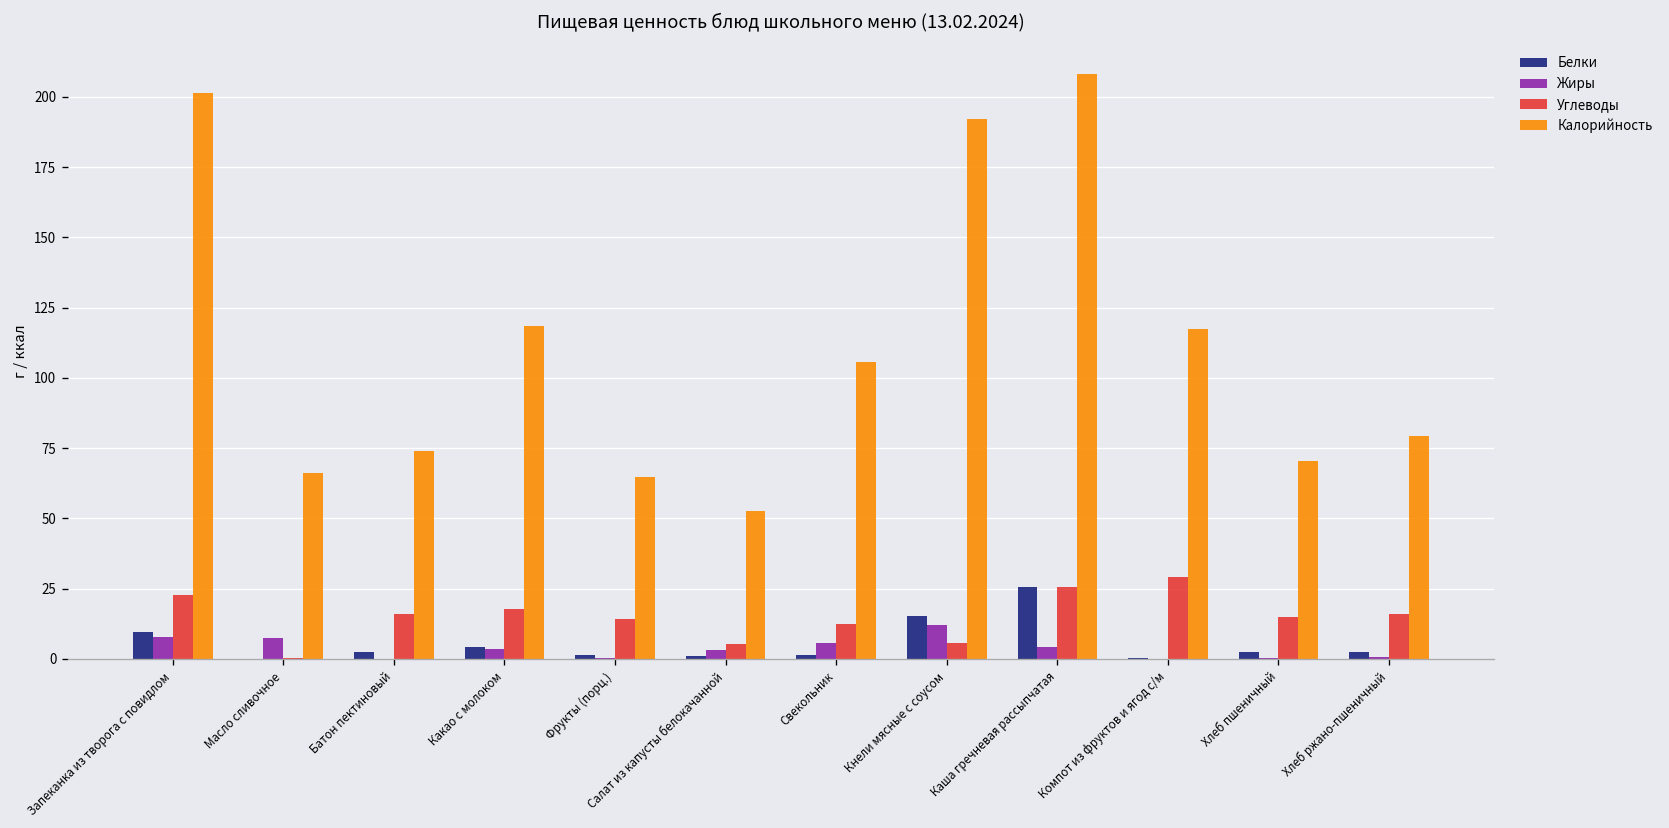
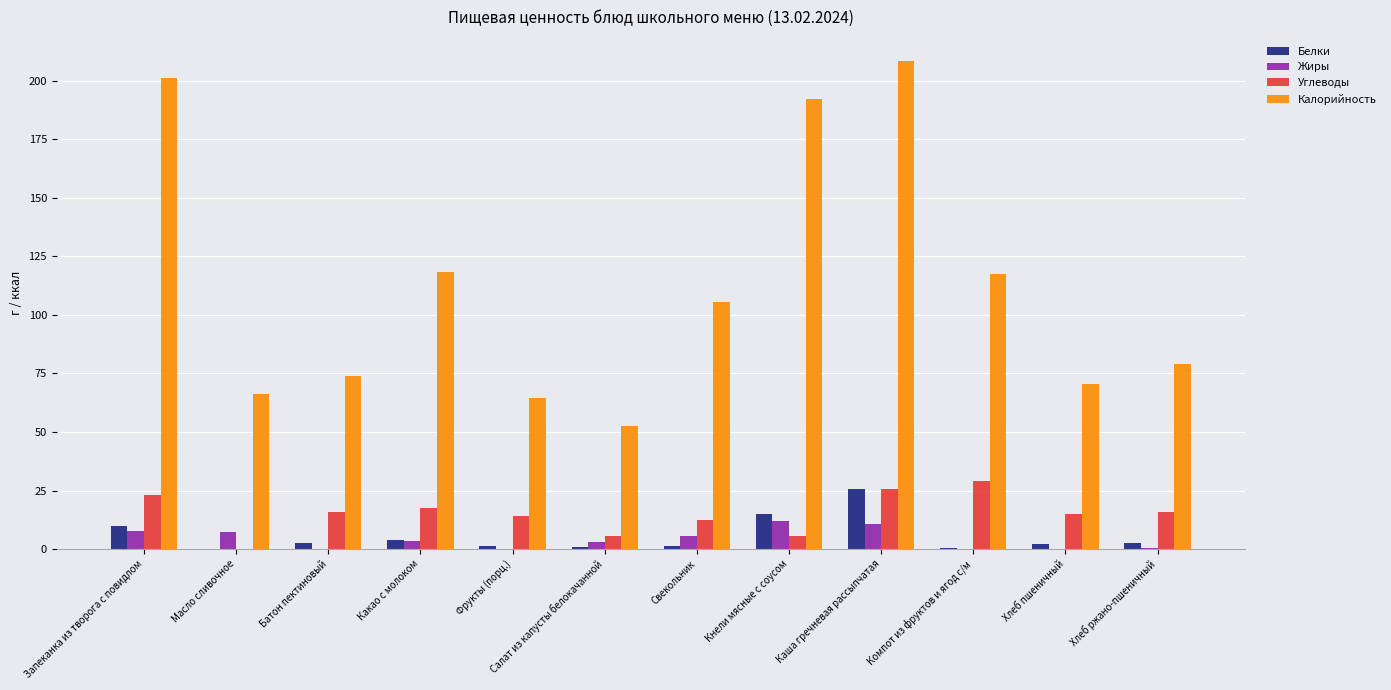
  {
    "Белки": {
      "Запеканка из творога с повидлом": 10,
      "Батон пектиновый": 2,
      "Какао с молоком": 4,
      "Фрукты (порц.)": 1,
      "Свекольник": 1,
      "Кнели мясные с соусом": 15,
      "Каша гречневая рассыпчатая": 26,
      "Хлеб пшеничный": 2,
      "Хлеб ржано-пшеничный": 3
    },
    "Жиры": {
      "Запеканка из творога с повидлом": 8,
      "Масло сливочное": 7,
      "Какао с молоком": 4,
      "Салат из капусты белокачанной": 3,
      "Свекольник": 6,
      "Кнели мясные с соусом": 12,
-     "Каша гречневая рассыпчатая": 4
+     "Каша гречневая рассыпчатая": 11
    },
    "Углеводы": {
      "Запеканка из творога с повидлом": 23,
      "Батон пектиновый": 16,
      "Какао с молоком": 18,
      "Фрукты (порц.)": 14,
      "Салат из капусты белокачанной": 5,
      "Свекольник": 12,
      "Кнели мясные с соусом": 6,
      "Каша гречневая рассыпчатая": 26,
      "Компот из фруктов и ягод с/м": 29,
      "Хлеб пшеничный": 15,
      "Хлеб ржано-пшеничный": 16
    },
    "Калорийность": {
      "Запеканка из творога с повидлом": 201,
      "Масло сливочное": 66,
      "Батон пектиновый": 74,
      "Какао с молоком": 119,
      "Фрукты (порц.)": 65,
      "Салат из капусты белокачанной": 52,
      "Свекольник": 106,
      "Кнели мясные с соусом": 192,
      "Каша гречневая рассыпчатая": 208,
      "Компот из фруктов и ягод с/м": 118,
      "Хлеб пшеничный": 71,
      "Хлеб ржано-пшеничный": 79
    }
  }
